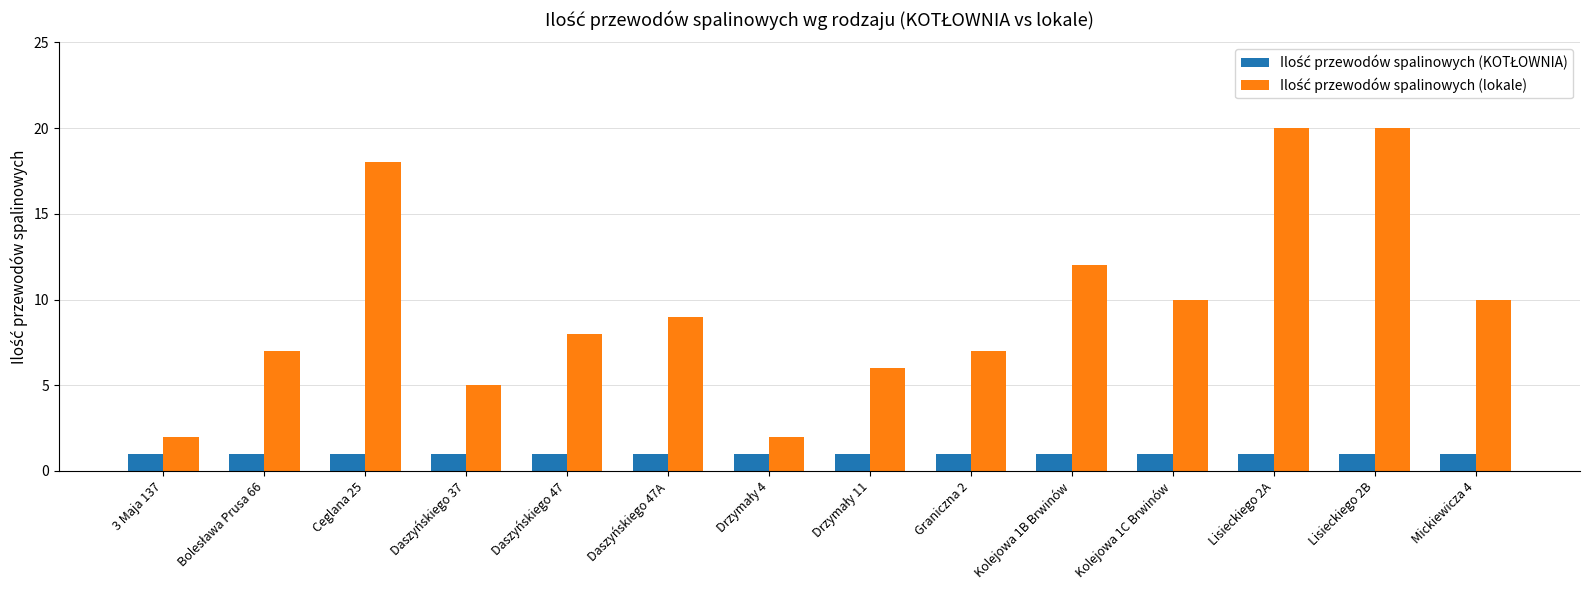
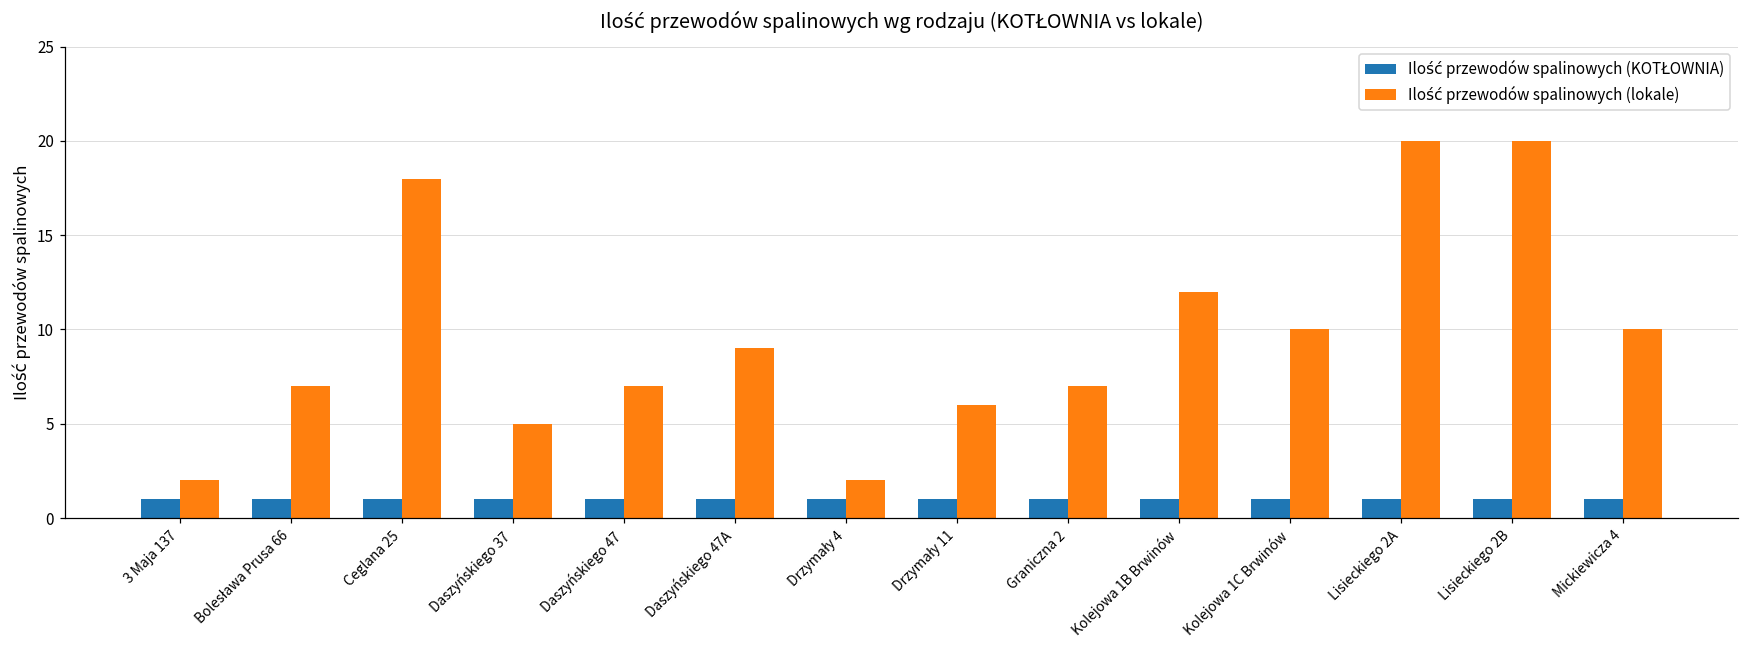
  {
    "Ilość przewodów spalinowych (KOTŁOWNIA)": {
      "3 Maja 137": 1,
      "Bolesława Prusa 66": 1,
      "Ceglana 25": 1,
      "Daszyńskiego 37": 1,
      "Daszyńskiego 47": 1,
      "Daszyńskiego 47A": 1,
      "Drzymały 4": 1,
      "Drzymały 11": 1,
      "Graniczna 2": 1,
      "Kolejowa 1B Brwinów": 1,
      "Kolejowa 1C Brwinów": 1,
      "Lisieckiego 2A": 1,
      "Lisieckiego 2B": 1,
      "Mickiewicza 4": 1
    },
    "Ilość przewodów spalinowych (lokale)": {
      "3 Maja 137": 2,
      "Bolesława Prusa 66": 7,
      "Ceglana 25": 18,
      "Daszyńskiego 37": 5,
-     "Daszyńskiego 47": 8,
+     "Daszyńskiego 47": 7,
      "Daszyńskiego 47A": 9,
      "Drzymały 4": 2,
      "Drzymały 11": 6,
      "Graniczna 2": 7,
      "Kolejowa 1B Brwinów": 12,
      "Kolejowa 1C Brwinów": 10,
      "Lisieckiego 2A": 20,
      "Lisieckiego 2B": 20,
      "Mickiewicza 4": 10
    }
  }
